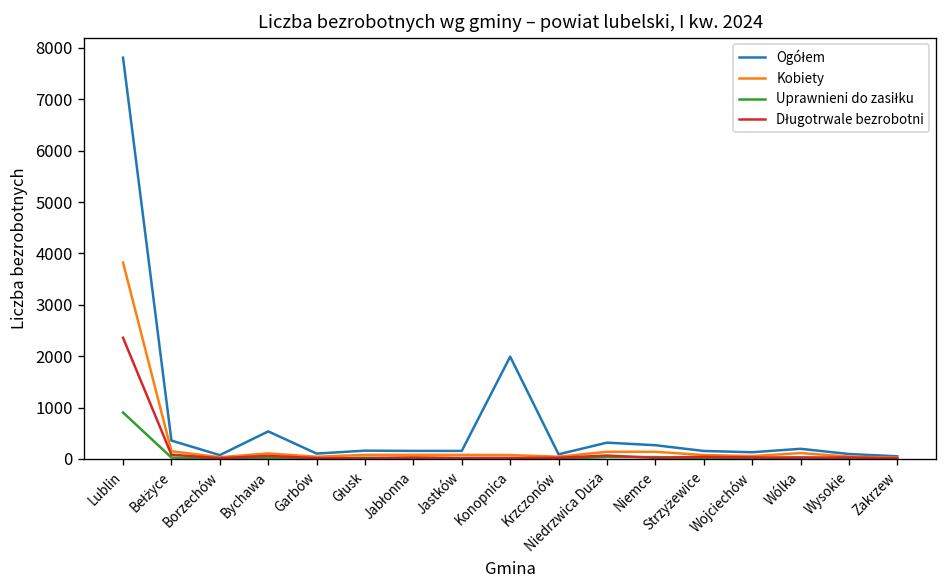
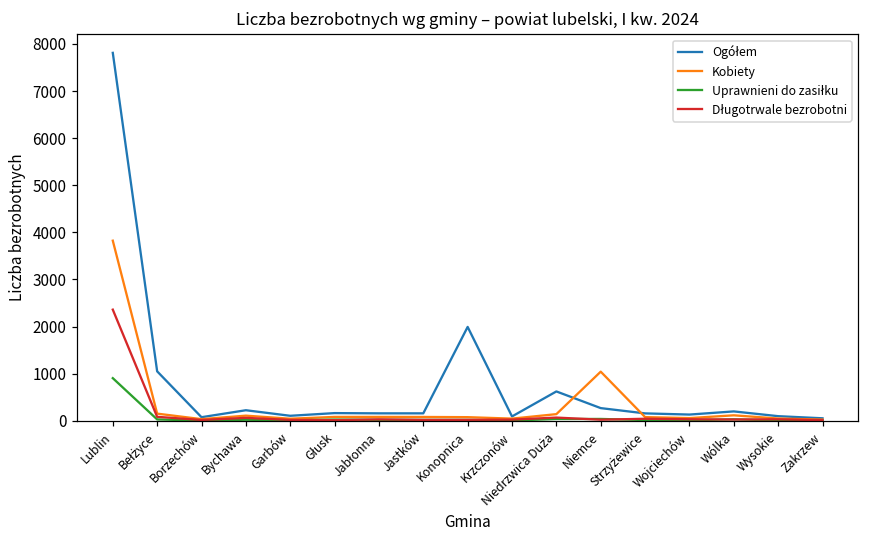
  {
    "Ogółem": {
      "Lublin": 7800,
-     "Bełżyce": 400,
-     "Bychawa": 500,
+     "Bełżyce": 1000,
+     "Bychawa": 200,
      "Garbów": 100,
      "Głusk": 200,
      "Jabłonna": 200,
      "Jastków": 200,
      "Konopnica": 2000,
-     "Niedrzwica Duża": 300,
+     "Niedrzwica Duża": 600,
      "Niemce": 300,
      "Strzyżewice": 200,
      "Wojciechów": 100,
      "Wólka": 200
    },
    "Kobiety": {
      "Lublin": 3800,
      "Bełżyce": 200,
      "Jastków": 100,
      "Niedrzwica Duża": 100,
-     "Niemce": 100,
+     "Niemce": 1000,
      "Wólka": 100
    },
    "Uprawnieni do zasiłku": {
      "Lublin": 900
    },
    "Długotrwale bezrobotni": {
      "Lublin": 2400
    }
  }
